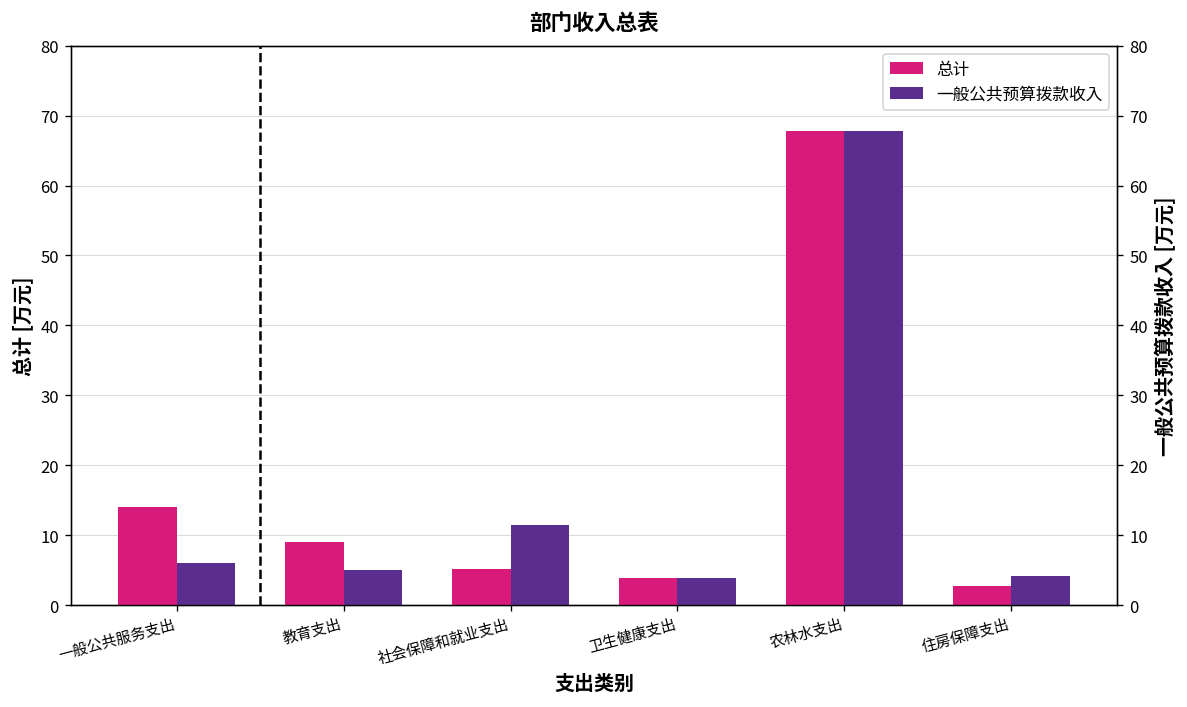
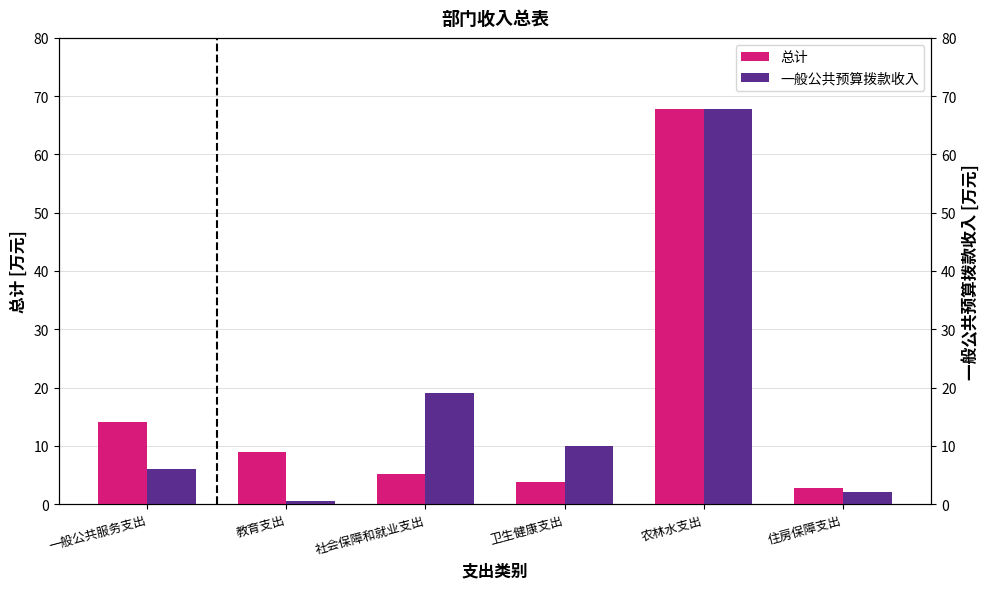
  {
    "总计": {
      "一般公共服务支出": 14,
      "教育支出": 9,
      "社会保障和就业支出": 5,
      "卫生健康支出": 4,
      "农林水支出": 68,
      "住房保障支出": 3
    },
    "一般公共预算拨款收入": {
      "一般公共服务支出": 6,
-     "教育支出": 5,
-     "社会保障和就业支出": 12,
-     "卫生健康支出": 4,
+     "教育支出": 0,
+     "社会保障和就业支出": 19,
+     "卫生健康支出": 10,
      "农林水支出": 68,
-     "住房保障支出": 4
+     "住房保障支出": 2
    }
  }
